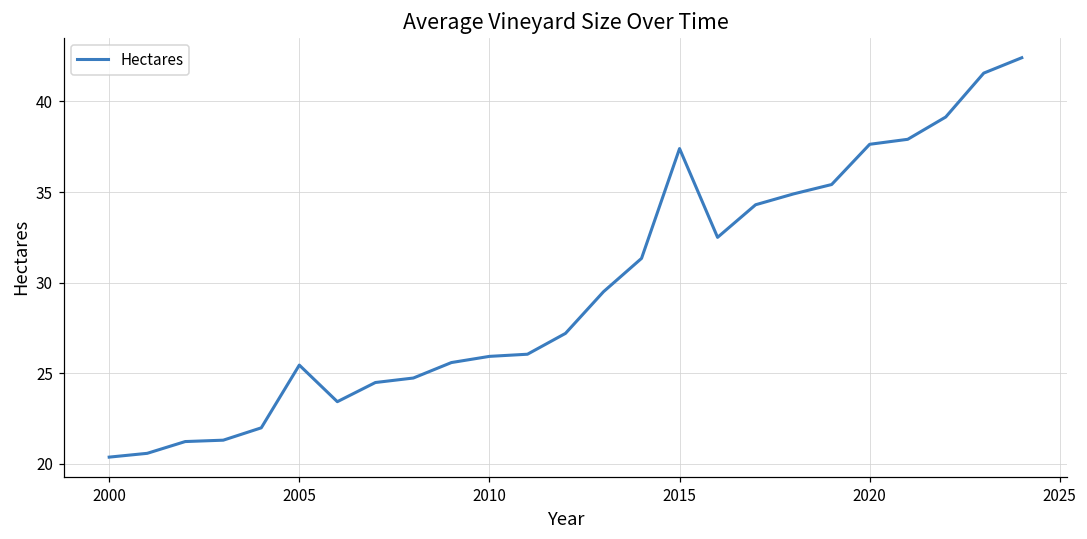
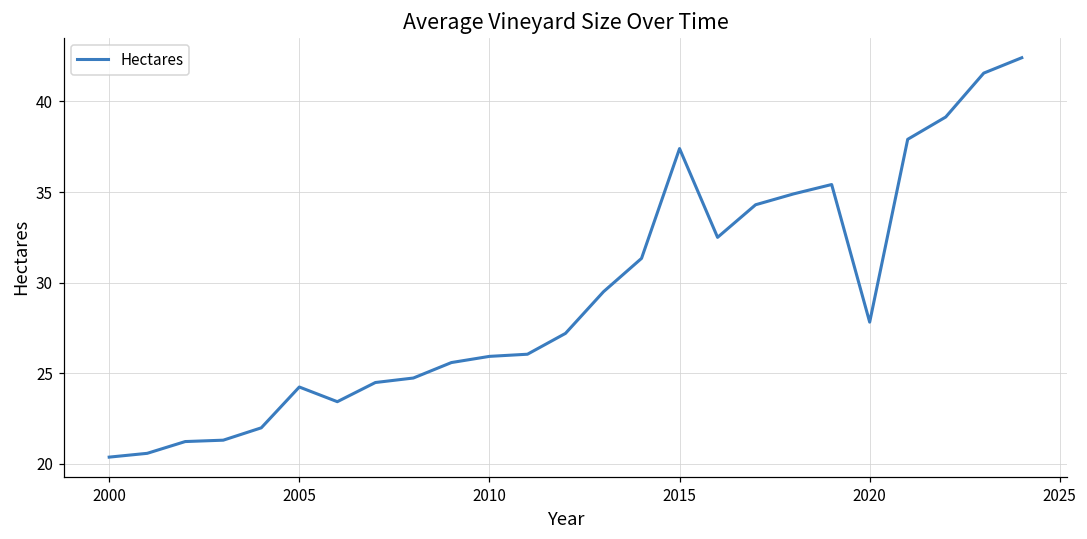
  {
    "2000": 20.4,
-   "2005": 25.5,
+   "2005": 24.2,
    "2010": 25.9,
    "2015": 37.4,
-   "2020": 37.6
+   "2020": 27.8
  }
